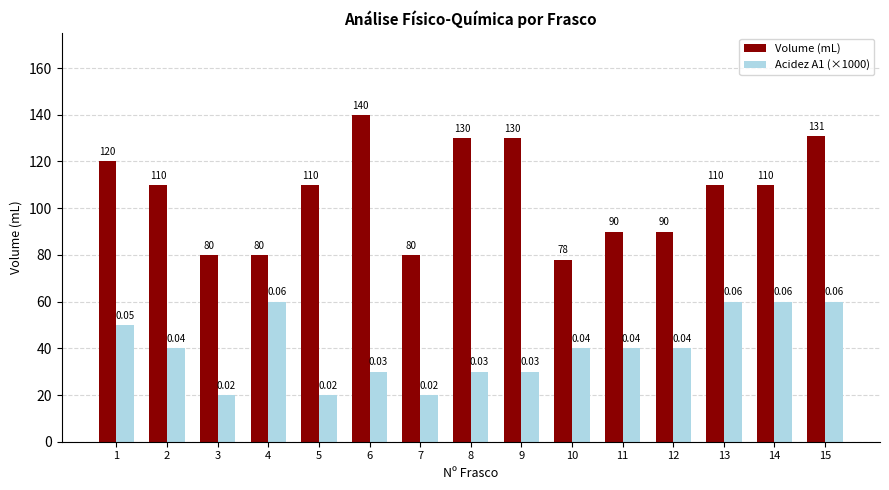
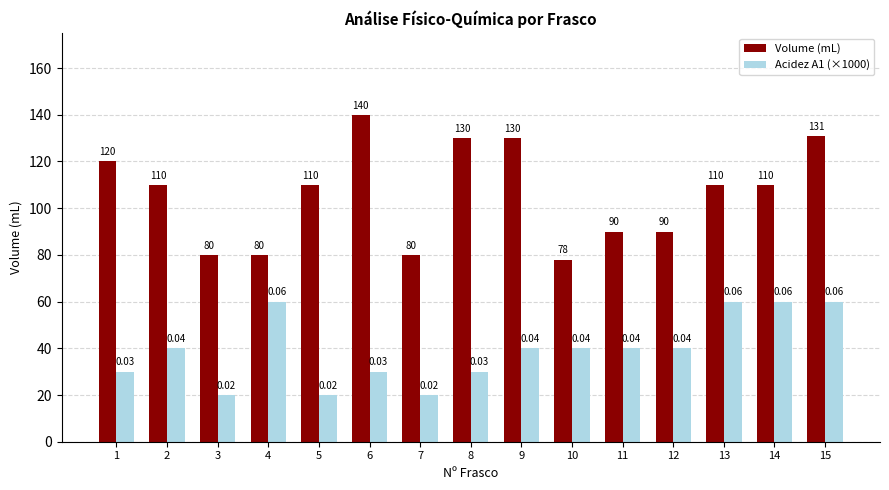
  {
    "Volume (mL)": {
      "1": 120,
      "2": 110,
      "3": 80,
      "4": 80,
      "5": 110,
      "6": 140,
      "7": 80,
      "8": 130,
      "9": 130,
      "10": 78,
      "11": 90,
      "12": 90,
      "13": 110,
      "14": 110,
      "15": 131
    },
    "Acidez A1 (×1000)": {
-     "1": 0.05,
-     "9": 0.03
+     "1": 0.03,
+     "9": 0.04
    }
  }
